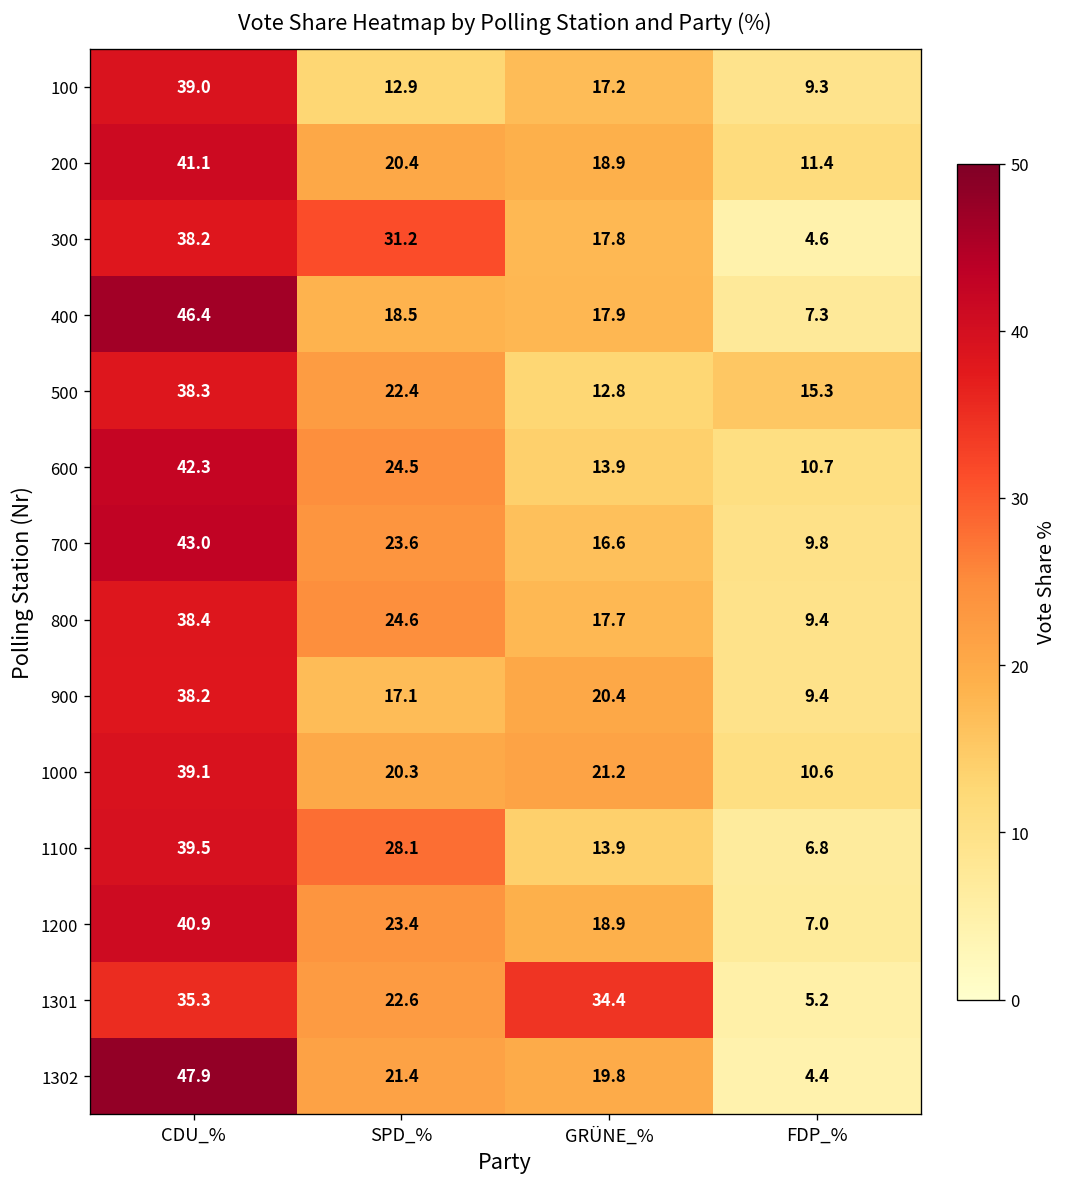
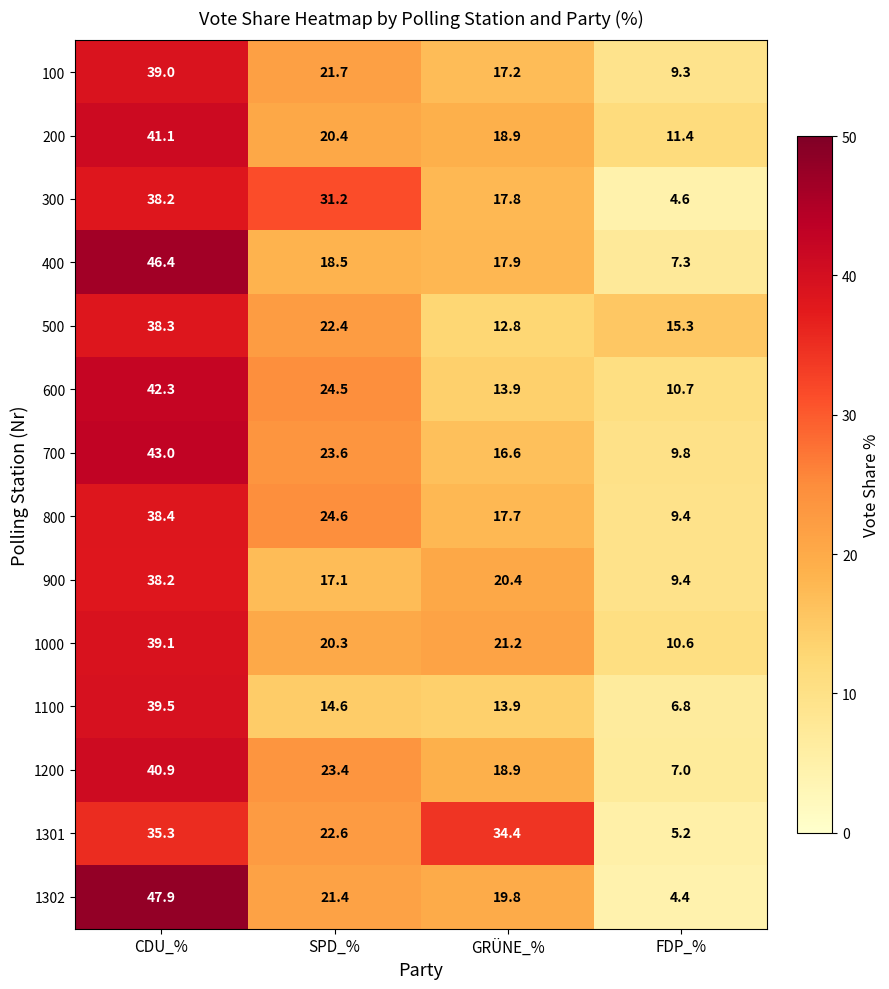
  {
    "100": {
      "CDU_%": 39.0,
-     "SPD_%": 12.9,
+     "SPD_%": 21.7,
      "GRÜNE_%": 17.2,
      "FDP_%": 9.3
    },
    "200": {
      "CDU_%": 41.1,
      "SPD_%": 20.4,
      "GRÜNE_%": 18.9,
      "FDP_%": 11.4
    },
    "300": {
      "CDU_%": 38.2,
      "SPD_%": 31.2,
      "GRÜNE_%": 17.8,
      "FDP_%": 4.6
    },
    "400": {
      "CDU_%": 46.4,
      "SPD_%": 18.5,
      "GRÜNE_%": 17.9,
      "FDP_%": 7.3
    },
    "500": {
      "CDU_%": 38.3,
      "SPD_%": 22.4,
      "GRÜNE_%": 12.8,
      "FDP_%": 15.3
    },
    "600": {
      "CDU_%": 42.3,
      "SPD_%": 24.5,
      "GRÜNE_%": 13.9,
      "FDP_%": 10.7
    },
    "700": {
      "CDU_%": 43.0,
      "SPD_%": 23.6,
      "GRÜNE_%": 16.6,
      "FDP_%": 9.8
    },
    "800": {
      "CDU_%": 38.4,
      "SPD_%": 24.6,
      "GRÜNE_%": 17.7,
      "FDP_%": 9.4
    },
    "900": {
      "CDU_%": 38.2,
      "SPD_%": 17.1,
      "GRÜNE_%": 20.4,
      "FDP_%": 9.4
    },
    "1000": {
      "CDU_%": 39.1,
      "SPD_%": 20.3,
      "GRÜNE_%": 21.2,
      "FDP_%": 10.6
    },
    "1100": {
      "CDU_%": 39.5,
-     "SPD_%": 28.1,
+     "SPD_%": 14.6,
      "GRÜNE_%": 13.9,
      "FDP_%": 6.8
    },
    "1200": {
      "CDU_%": 40.9,
      "SPD_%": 23.4,
      "GRÜNE_%": 18.9,
      "FDP_%": 7.0
    },
    "1301": {
      "CDU_%": 35.3,
      "SPD_%": 22.6,
      "GRÜNE_%": 34.4,
      "FDP_%": 5.2
    },
    "1302": {
      "CDU_%": 47.9,
      "SPD_%": 21.4,
      "GRÜNE_%": 19.8,
      "FDP_%": 4.4
    }
  }
